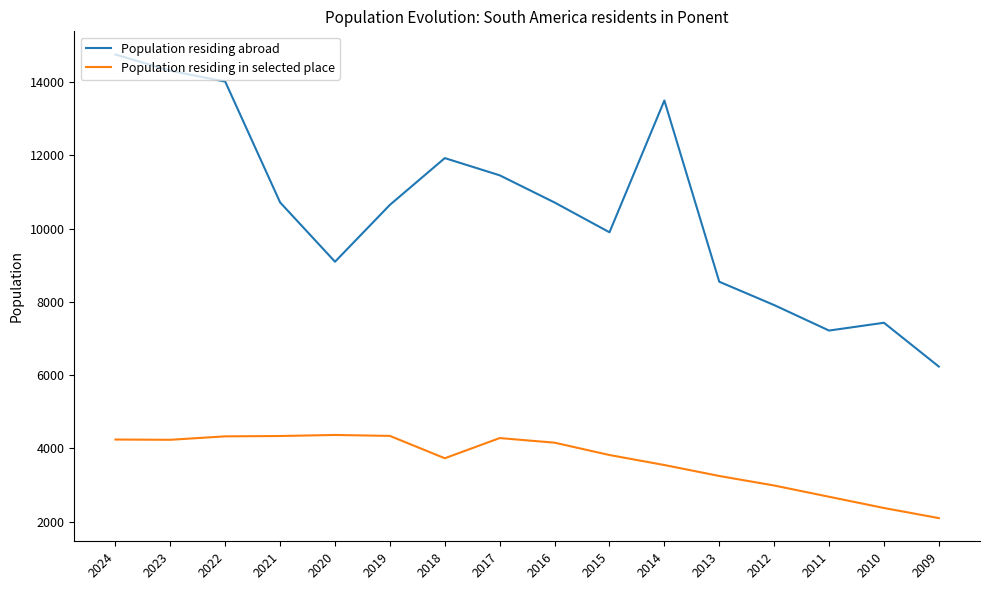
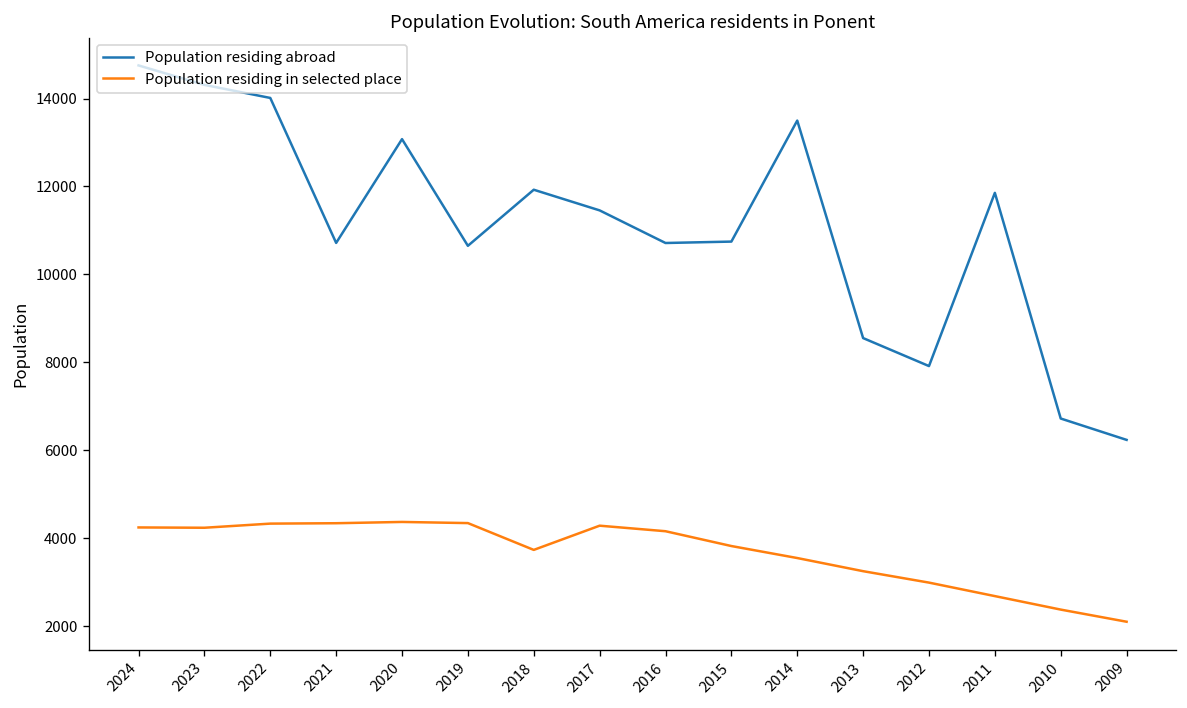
  {
    "Population residing abroad": {
      "2022": 14000,
      "2021": 10700,
-     "2020": 9100,
+     "2020": 13100,
      "2019": 10700,
      "2018": 11900,
      "2017": 11500,
      "2016": 10700,
-     "2015": 9900,
+     "2015": 10700,
      "2014": 13500,
      "2013": 8600,
      "2012": 7900,
-     "2011": 7200,
-     "2010": 7400,
+     "2011": 11900,
+     "2010": 6700,
      "2009": 6200
    },
    "Population residing in selected place": {
      "2024": 4200,
      "2023": 4200,
      "2022": 4300,
      "2021": 4300,
      "2020": 4400,
      "2019": 4300,
      "2018": 3700,
      "2017": 4300,
      "2016": 4200,
      "2015": 3800,
      "2014": 3500,
      "2013": 3200,
      "2012": 3000,
      "2011": 2700,
      "2010": 2400,
      "2009": 2100
    }
  }
